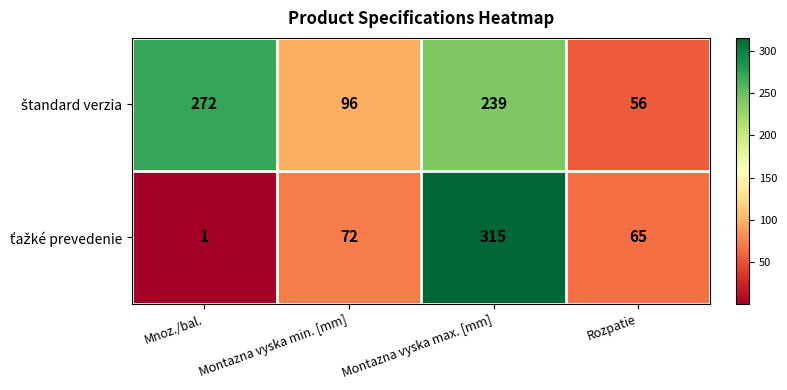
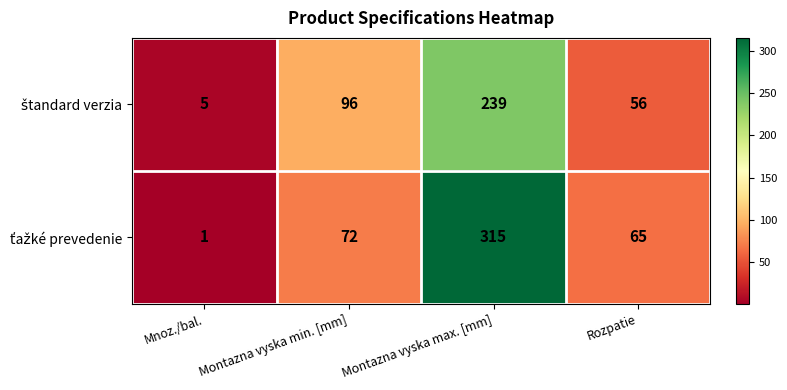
  {
    "štandard verzia": {
-     "Mnoz./bal.": 272,
+     "Mnoz./bal.": 5,
      "Montazna vyska min. [mm]": 96,
      "Montazna vyska max. [mm]": 239,
      "Rozpatie": 56
    },
    "ťažké prevedenie": {
      "Mnoz./bal.": 1,
      "Montazna vyska min. [mm]": 72,
      "Montazna vyska max. [mm]": 315,
      "Rozpatie": 65
    }
  }
